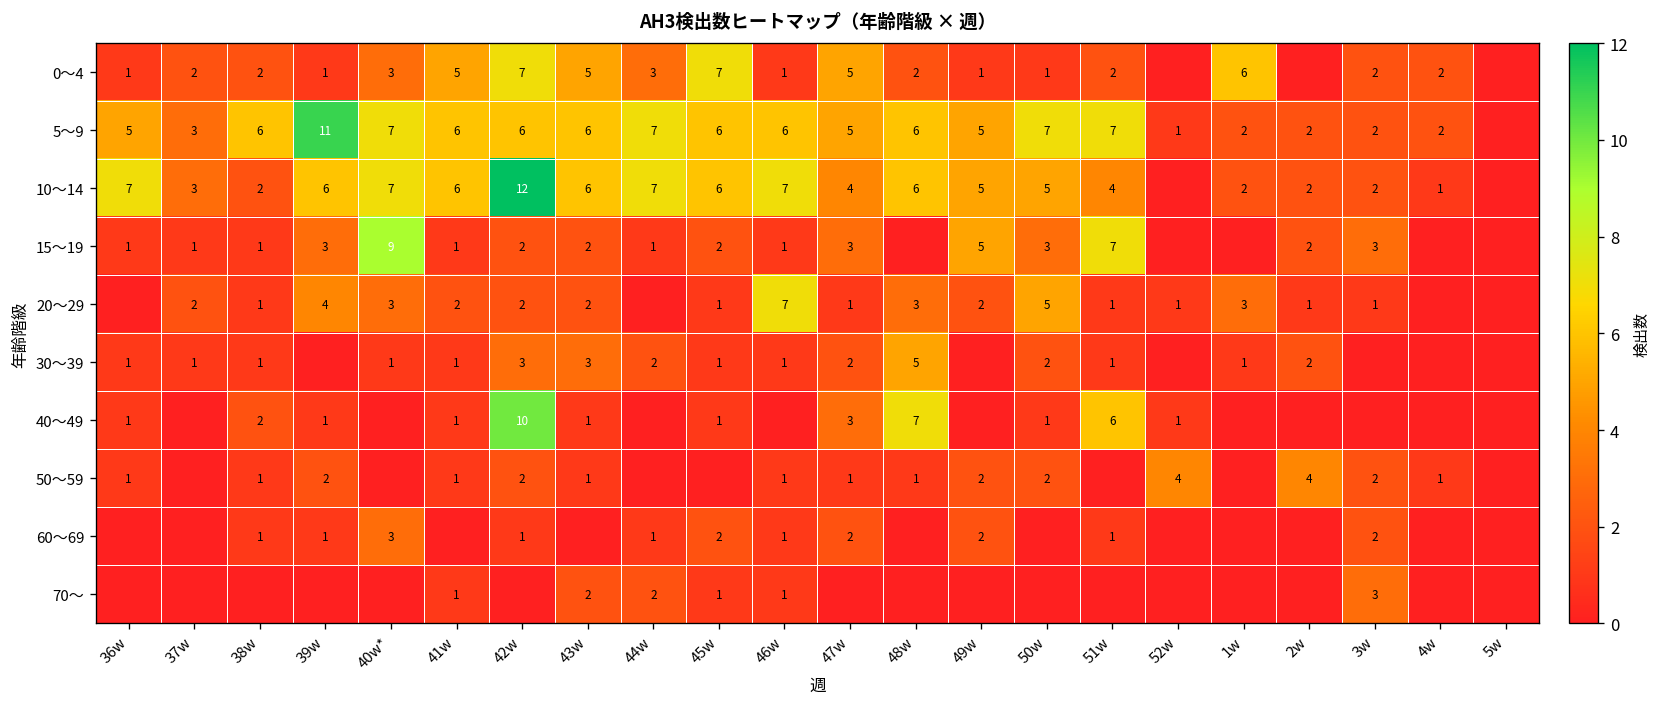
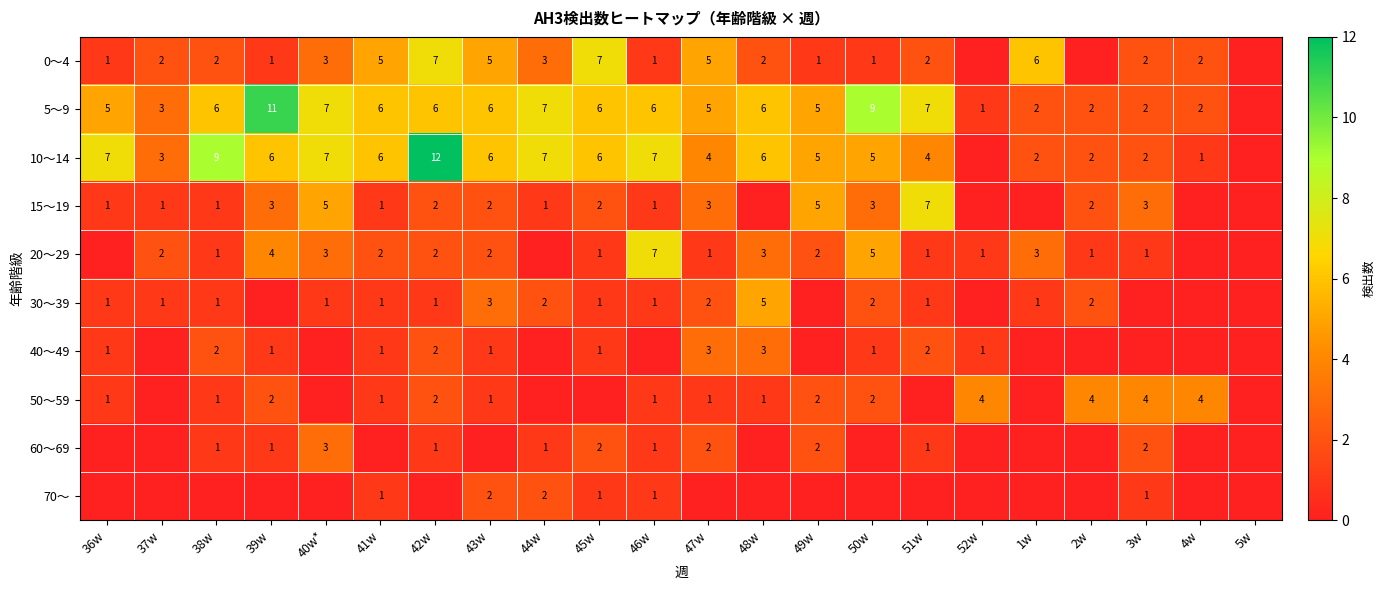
  {
    "0～4": {
      "36w": 1,
      "37w": 2,
      "38w": 2,
      "39w": 1,
      "40w*": 3,
      "41w": 5,
      "42w": 7,
      "43w": 5,
      "44w": 3,
      "45w": 7,
      "46w": 1,
      "47w": 5,
      "48w": 2,
      "49w": 1,
      "50w": 1,
      "51w": 2,
      "1w": 6,
      "3w": 2,
      "4w": 2
    },
    "5～9": {
      "36w": 5,
      "37w": 3,
      "38w": 6,
      "39w": 11,
      "40w*": 7,
      "41w": 6,
      "42w": 6,
      "43w": 6,
      "44w": 7,
      "45w": 6,
      "46w": 6,
      "47w": 5,
      "48w": 6,
      "49w": 5,
-     "50w": 7,
+     "50w": 9,
      "51w": 7,
      "52w": 1,
      "1w": 2,
      "2w": 2,
      "3w": 2,
      "4w": 2
    },
    "10～14": {
      "36w": 7,
      "37w": 3,
-     "38w": 2,
+     "38w": 9,
      "39w": 6,
      "40w*": 7,
      "41w": 6,
      "42w": 12,
      "43w": 6,
      "44w": 7,
      "45w": 6,
      "46w": 7,
      "47w": 4,
      "48w": 6,
      "49w": 5,
      "50w": 5,
      "51w": 4,
      "1w": 2,
      "2w": 2,
      "3w": 2,
      "4w": 1
    },
    "15～19": {
      "36w": 1,
      "37w": 1,
      "38w": 1,
      "39w": 3,
-     "40w*": 9,
+     "40w*": 5,
      "41w": 1,
      "42w": 2,
      "43w": 2,
      "44w": 1,
      "45w": 2,
      "46w": 1,
      "47w": 3,
      "49w": 5,
      "50w": 3,
      "51w": 7,
      "2w": 2,
      "3w": 3
    },
    "20～29": {
      "37w": 2,
      "38w": 1,
      "39w": 4,
      "40w*": 3,
      "41w": 2,
      "42w": 2,
      "43w": 2,
      "45w": 1,
      "46w": 7,
      "47w": 1,
      "48w": 3,
      "49w": 2,
      "50w": 5,
      "51w": 1,
      "52w": 1,
      "1w": 3,
      "2w": 1,
      "3w": 1
    },
    "30～39": {
      "36w": 1,
      "37w": 1,
      "38w": 1,
      "40w*": 1,
      "41w": 1,
-     "42w": 3,
+     "42w": 1,
      "43w": 3,
      "44w": 2,
      "45w": 1,
      "46w": 1,
      "47w": 2,
      "48w": 5,
      "50w": 2,
      "51w": 1,
      "1w": 1,
      "2w": 2
    },
    "40～49": {
      "36w": 1,
      "38w": 2,
      "39w": 1,
      "41w": 1,
-     "42w": 10,
+     "42w": 2,
      "43w": 1,
      "45w": 1,
      "47w": 3,
-     "48w": 7,
+     "48w": 3,
      "50w": 1,
-     "51w": 6,
+     "51w": 2,
      "52w": 1
    },
    "50～59": {
      "36w": 1,
      "38w": 1,
      "39w": 2,
      "41w": 1,
      "42w": 2,
      "43w": 1,
      "46w": 1,
      "47w": 1,
      "48w": 1,
      "49w": 2,
      "50w": 2,
      "52w": 4,
      "2w": 4,
-     "3w": 2,
-     "4w": 1
+     "3w": 4,
+     "4w": 4
    },
    "60～69": {
      "38w": 1,
      "39w": 1,
      "40w*": 3,
      "42w": 1,
      "44w": 1,
      "45w": 2,
      "46w": 1,
      "47w": 2,
      "49w": 2,
      "51w": 1,
      "3w": 2
    },
    "70～": {
      "41w": 1,
      "43w": 2,
      "44w": 2,
      "45w": 1,
      "46w": 1,
-     "3w": 3
+     "3w": 1
    }
  }
